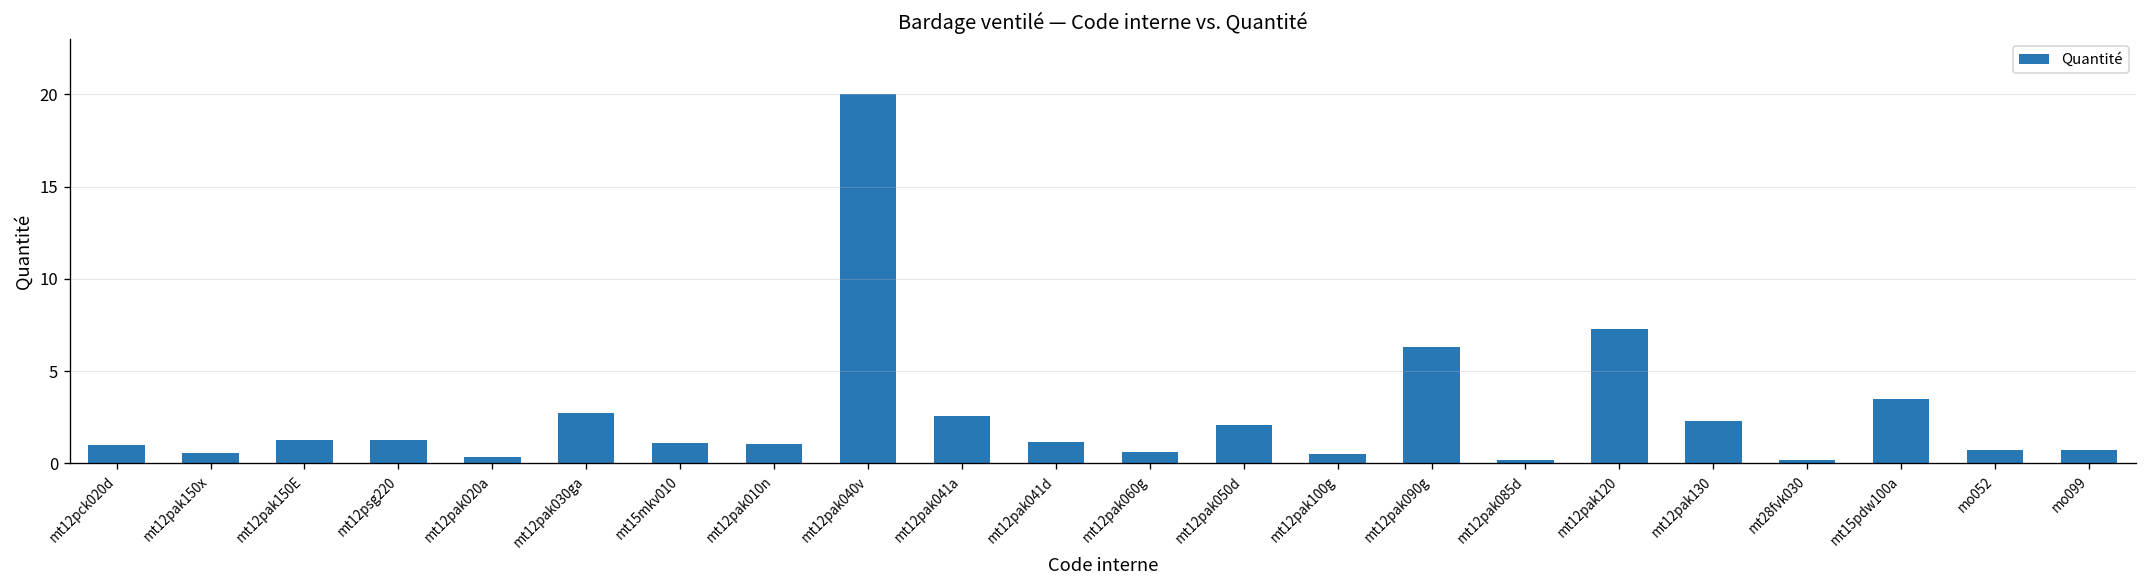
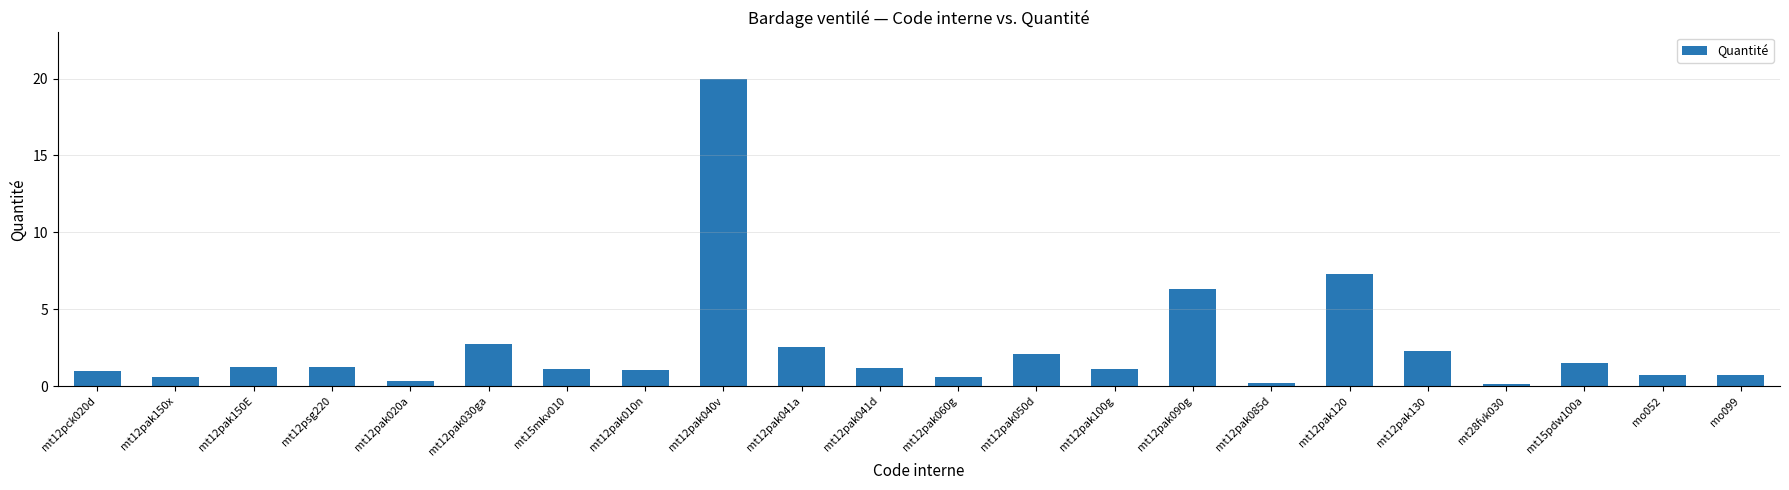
  {
    "mt12pck020d": 1.0,
    "mt12pak150x": 0.6,
    "mt12pak150E": 1.3,
    "mt12psg220": 1.2,
    "mt12pak020a": 0.4,
    "mt12pak030ga": 2.8,
    "mt15mkv010": 1.1,
    "mt12pak010n": 1.1,
    "mt12pak040v": 20.0,
    "mt12pak041a": 2.5,
    "mt12pak041d": 1.2,
    "mt12pak060g": 0.6,
    "mt12pak050d": 2.1,
-   "mt12pak100g": 0.5,
+   "mt12pak100g": 1.1,
    "mt12pak090g": 6.3,
    "mt12pak085d": 0.2,
    "mt12pak120": 7.3,
    "mt12pak130": 2.3,
    "mt28fvk030": 0.2,
-   "mt15pdw100a": 3.5,
+   "mt15pdw100a": 1.5,
    "mo052": 0.7,
    "mo099": 0.7
  }
